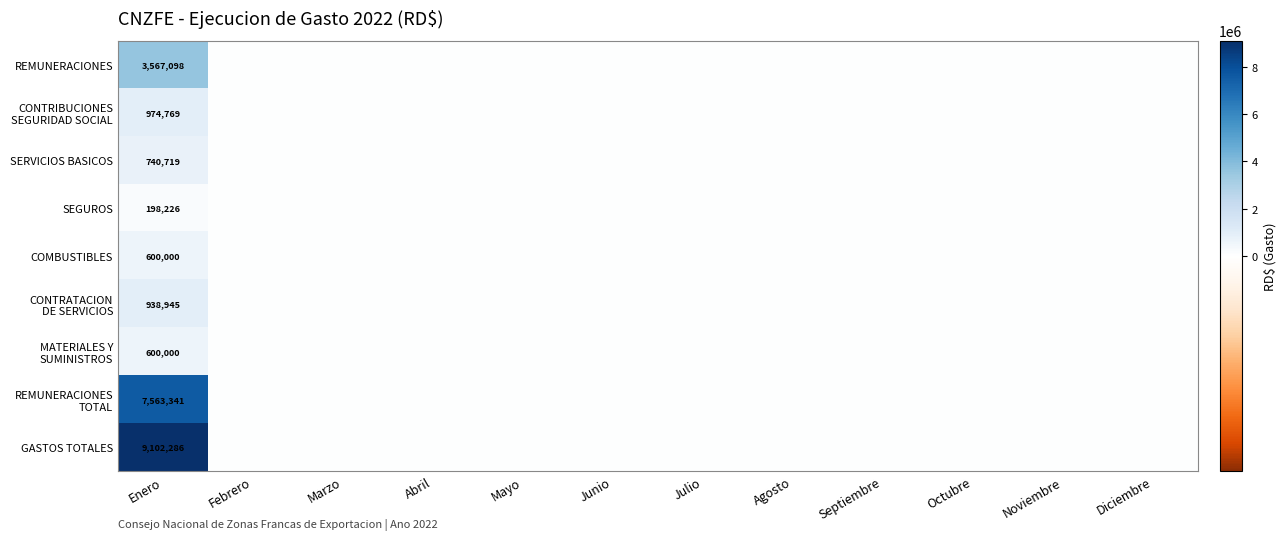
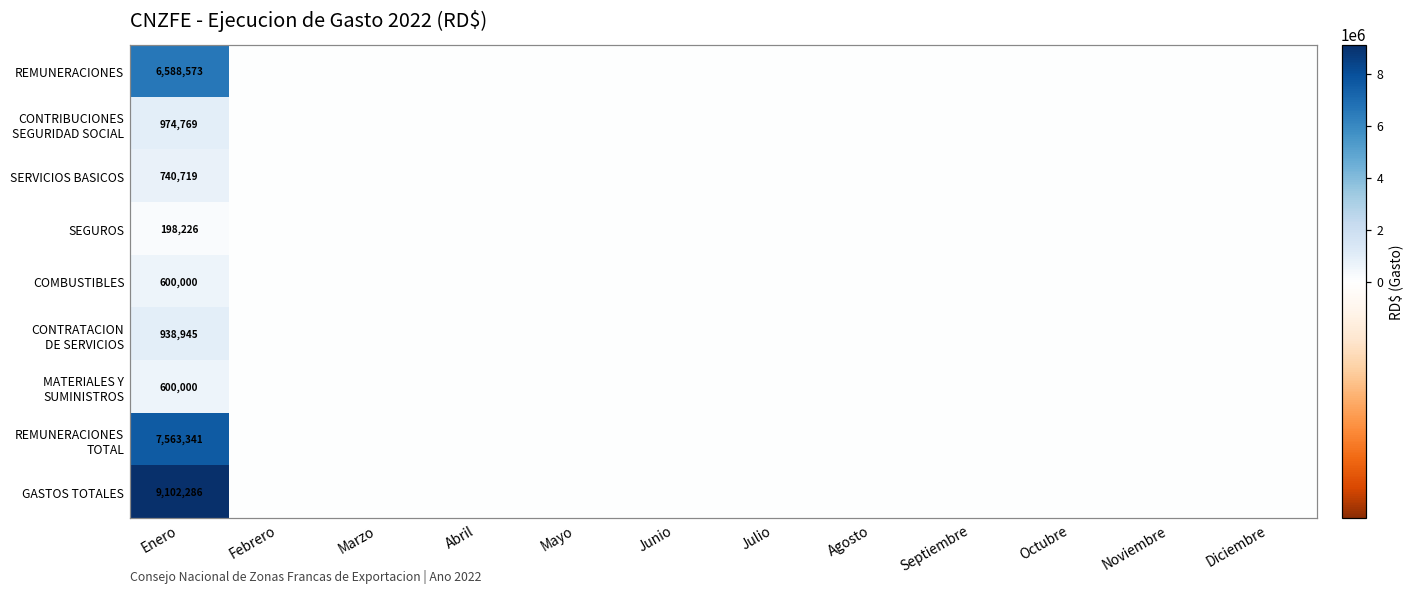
  {
    "REMUNERACIONES": {
-     "Enero": "3,567,098"
+     "Enero": "6,588,573"
    },
    "CONTRIBUCIONES SEGURIDAD SOCIAL": {
      "Enero": "974,769"
    },
    "SERVICIOS BASICOS": {
      "Enero": "740,719"
    },
    "SEGUROS": {
      "Enero": "198,226"
    },
    "COMBUSTIBLES": {
      "Enero": "600,000"
    },
    "CONTRATACION DE SERVICIOS": {
      "Enero": "938,945"
    },
    "MATERIALES Y SUMINISTROS": {
      "Enero": "600,000"
    },
    "REMUNERACIONES TOTAL": {
      "Enero": "7,563,341"
    },
    "GASTOS TOTALES": {
      "Enero": "9,102,286"
    }
  }
